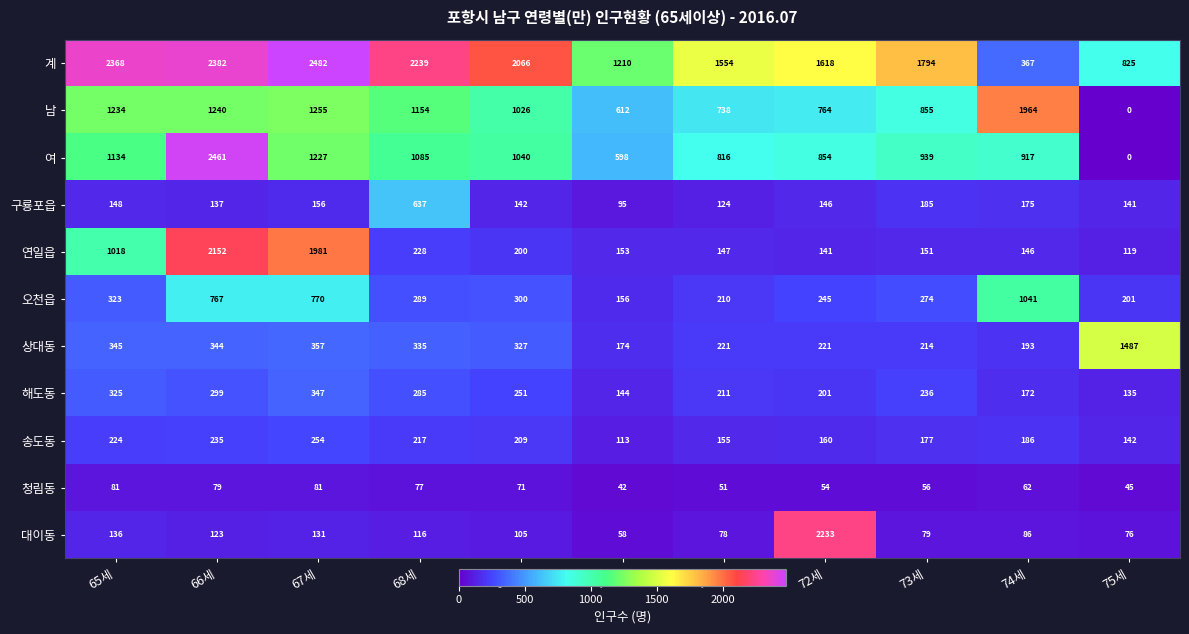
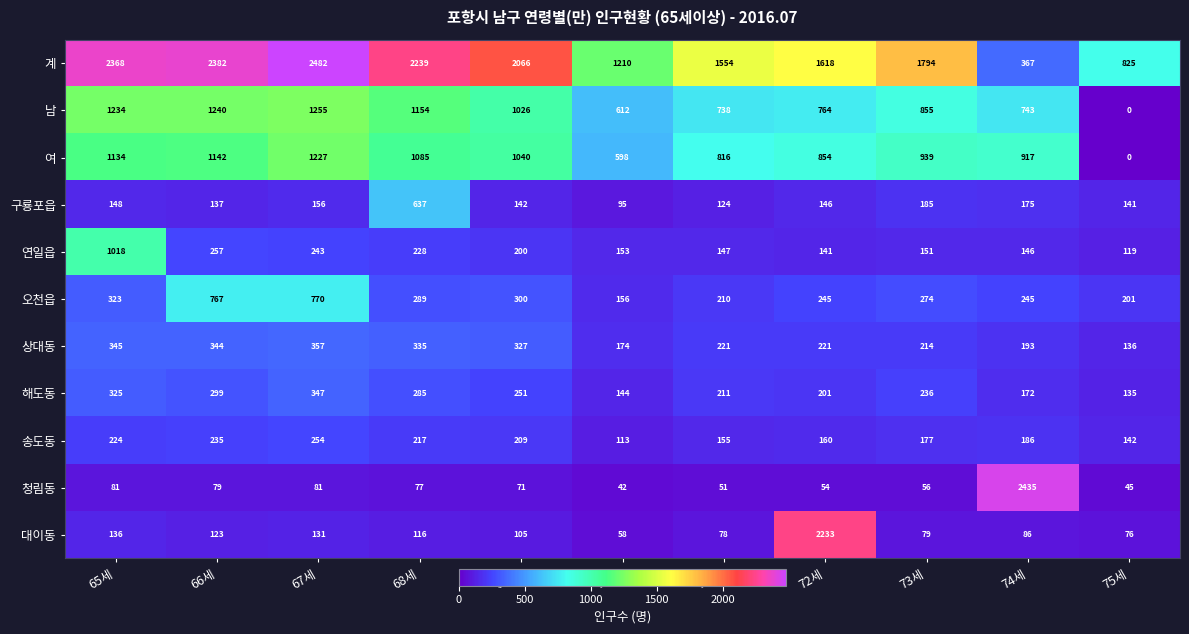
  {
    "계": {
      "65세": 2368,
      "66세": 2382,
      "67세": 2482,
      "68세": 2239,
      "72세": 1618,
      "73세": 1794,
      "74세": 367,
      "75세": 825
    },
    "남": {
      "65세": 1234,
      "66세": 1240,
      "67세": 1255,
      "68세": 1154,
      "72세": 764,
      "73세": 855,
-     "74세": 1964,
+     "74세": 743,
      "75세": 0
    },
    "여": {
      "65세": 1134,
-     "66세": 2461,
+     "66세": 1142,
      "67세": 1227,
      "68세": 1085,
      "72세": 854,
      "73세": 939,
      "74세": 917,
      "75세": 0
    },
    "구룡포읍": {
      "65세": 148,
      "66세": 137,
      "67세": 156,
      "68세": 637,
      "72세": 146,
      "73세": 185,
      "74세": 175,
      "75세": 141
    },
    "연일읍": {
      "65세": 1018,
-     "66세": 2152,
-     "67세": 1981,
+     "66세": 257,
+     "67세": 243,
      "68세": 228,
      "72세": 141,
      "73세": 151,
      "74세": 146,
      "75세": 119
    },
    "오천읍": {
      "65세": 323,
      "66세": 767,
      "67세": 770,
      "68세": 289,
      "72세": 245,
      "73세": 274,
-     "74세": 1041,
+     "74세": 245,
      "75세": 201
    },
    "상대동": {
      "65세": 345,
      "66세": 344,
      "67세": 357,
      "68세": 335,
      "72세": 221,
      "73세": 214,
      "74세": 193,
-     "75세": 1487
+     "75세": 136
    },
    "해도동": {
      "65세": 325,
      "66세": 299,
      "67세": 347,
      "68세": 285,
      "72세": 201,
      "73세": 236,
      "74세": 172,
      "75세": 135
    },
    "송도동": {
      "65세": 224,
      "66세": 235,
      "67세": 254,
      "68세": 217,
      "72세": 160,
      "73세": 177,
      "74세": 186,
      "75세": 142
    },
    "청림동": {
      "65세": 81,
      "66세": 79,
      "67세": 81,
      "68세": 77,
      "72세": 54,
      "73세": 56,
-     "74세": 62,
+     "74세": 2435,
      "75세": 45
    },
    "대이동": {
      "65세": 136,
      "66세": 123,
      "67세": 131,
      "68세": 116,
      "72세": 2233,
      "73세": 79,
      "74세": 86,
      "75세": 76
    }
  }
